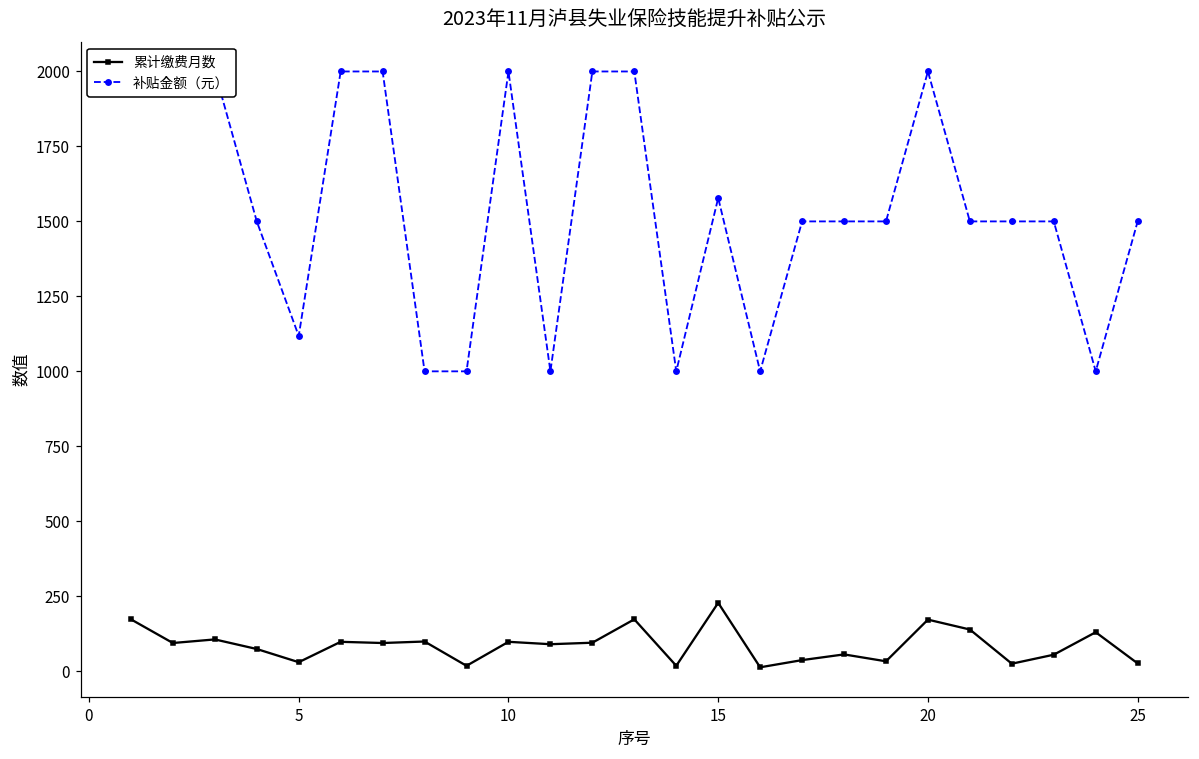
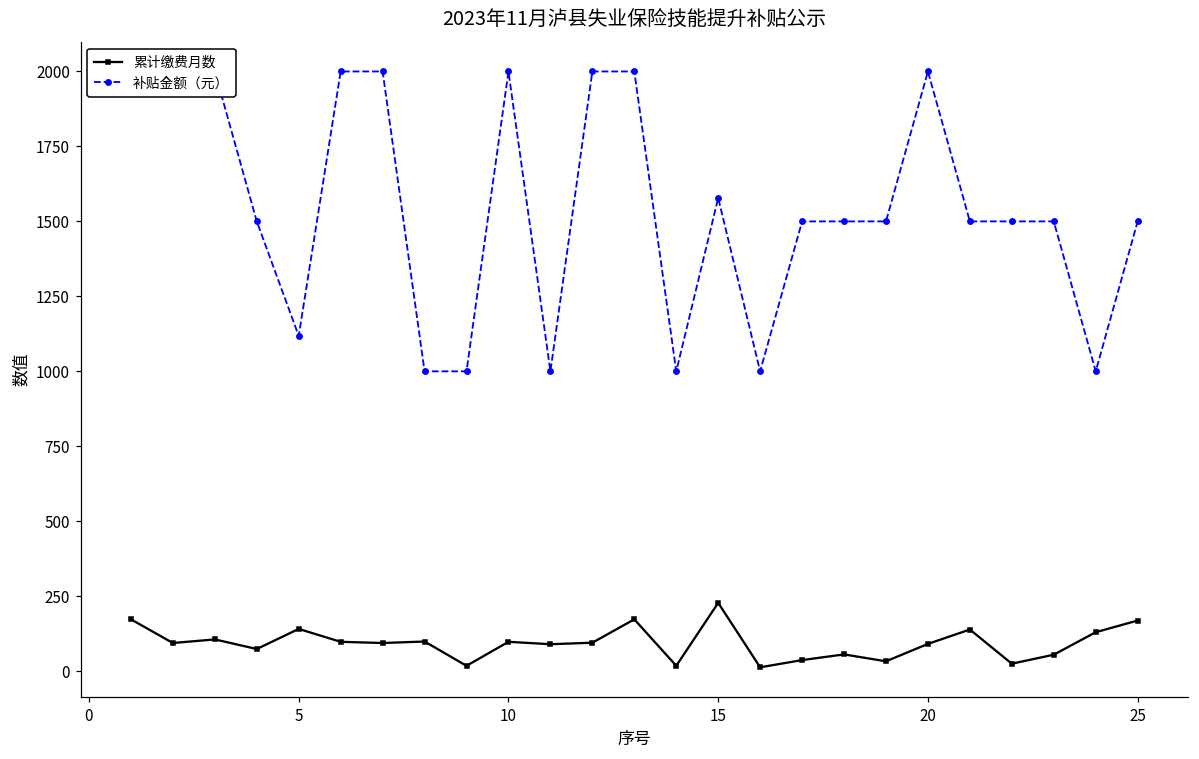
  {
    "累计缴费月数": {
-     "5": 30,
+     "5": 140,
      "10": 100,
      "15": 230,
-     "20": 170,
-     "25": 30
+     "20": 90,
+     "25": 170
    },
    "补贴金额（元）": {
      "5": 1120,
      "10": 2000,
      "15": 1580,
      "20": 2000,
      "25": 1500
    }
  }
